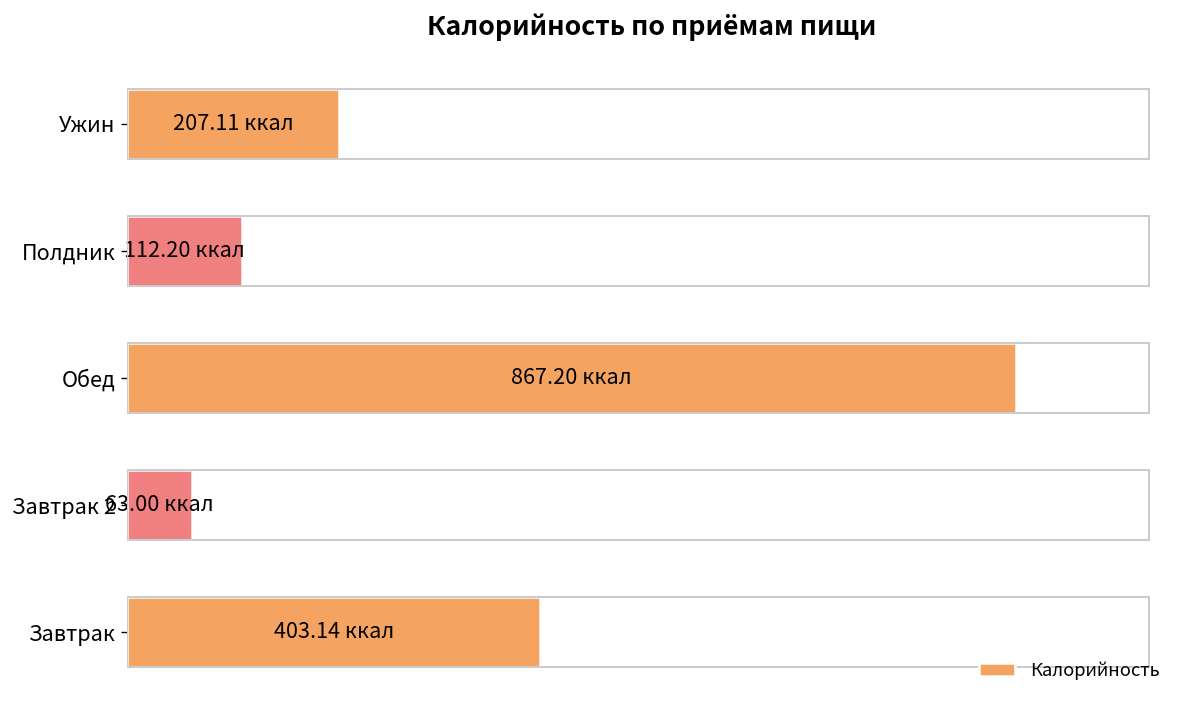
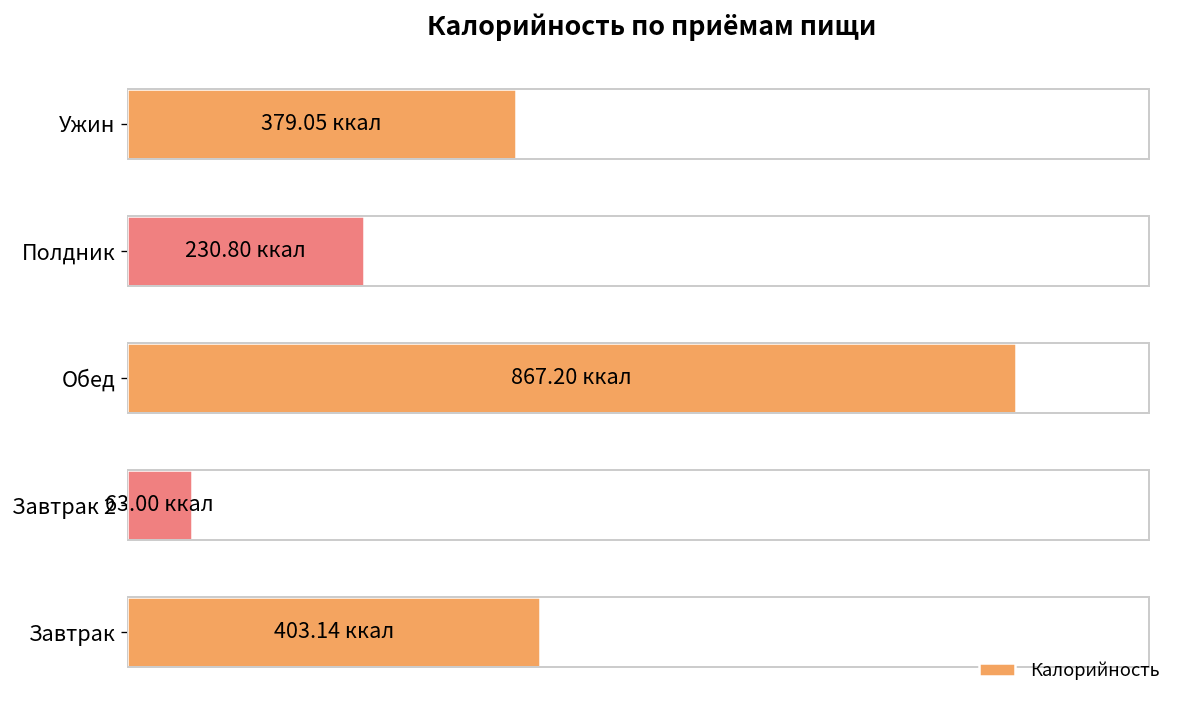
  {
-   "Ужин": 207.11,
-   "Полдник": 112.20,
+   "Ужин": 379.05,
+   "Полдник": 230.80,
    "Обед": 867.20,
    "Завтрак 2": 63.00,
    "Завтрак": 403.14
  }
